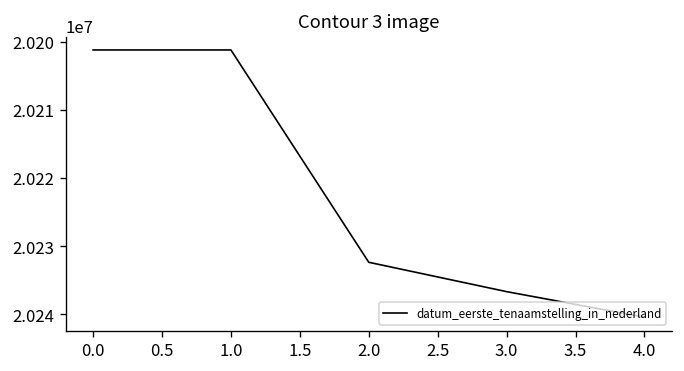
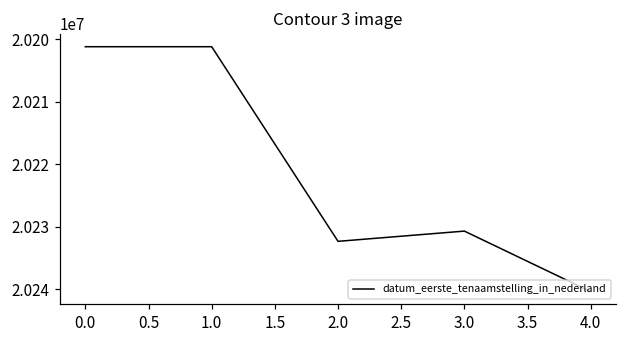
  {
    "0.0": 20201000,
    "1.0": 20201000,
    "2.0": 20232000,
-   "3.0": 20237000
+   "3.0": 20231000
  }
